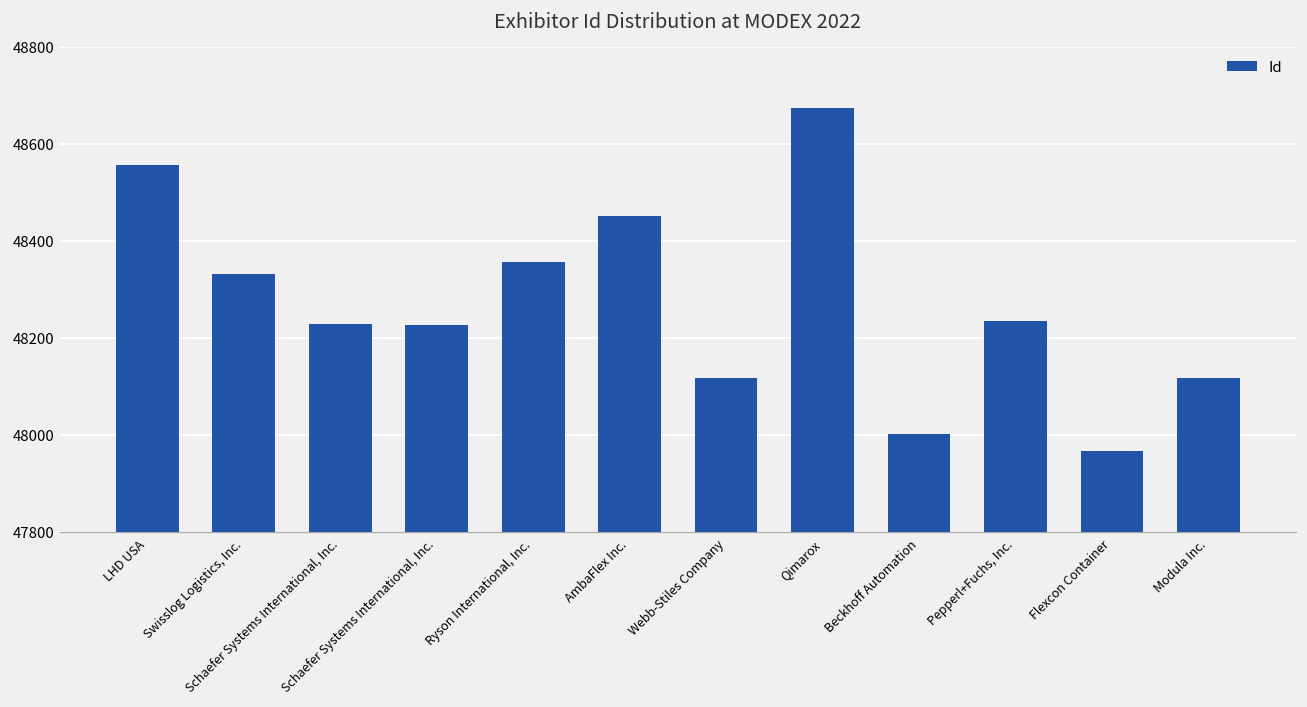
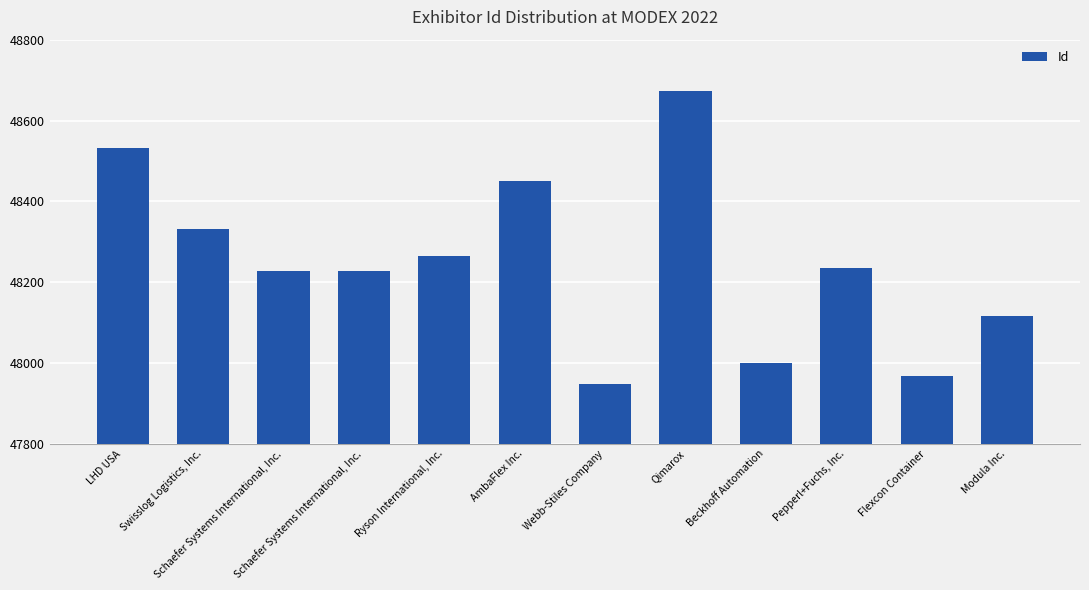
  {
-   "LHD USA": 48560,
+   "LHD USA": 48530,
    "Swisslog Logistics, Inc.": 48330,
-   "Ryson International, Inc.": 48360,
+   "Ryson International, Inc.": 48270,
    "AmbaFlex Inc.": 48450,
-   "Webb-Stiles Company": 48120,
+   "Webb-Stiles Company": 47950,
    "Qimarox": 48670,
    "Beckhoff Automation": 48000,
    "Pepperl+Fuchs, Inc.": 48240,
    "Flexcon Container": 47970,
    "Modula Inc.": 48120
  }
